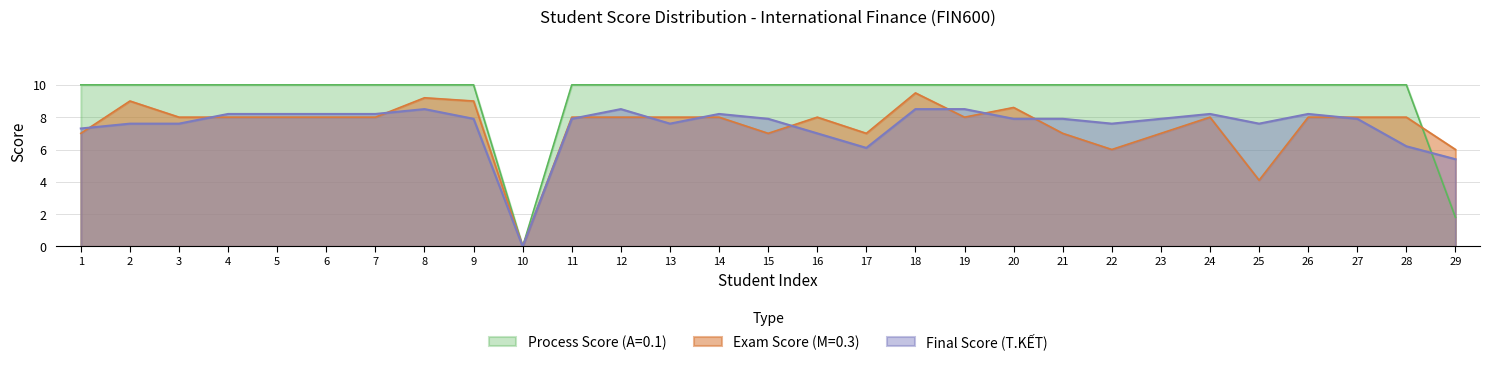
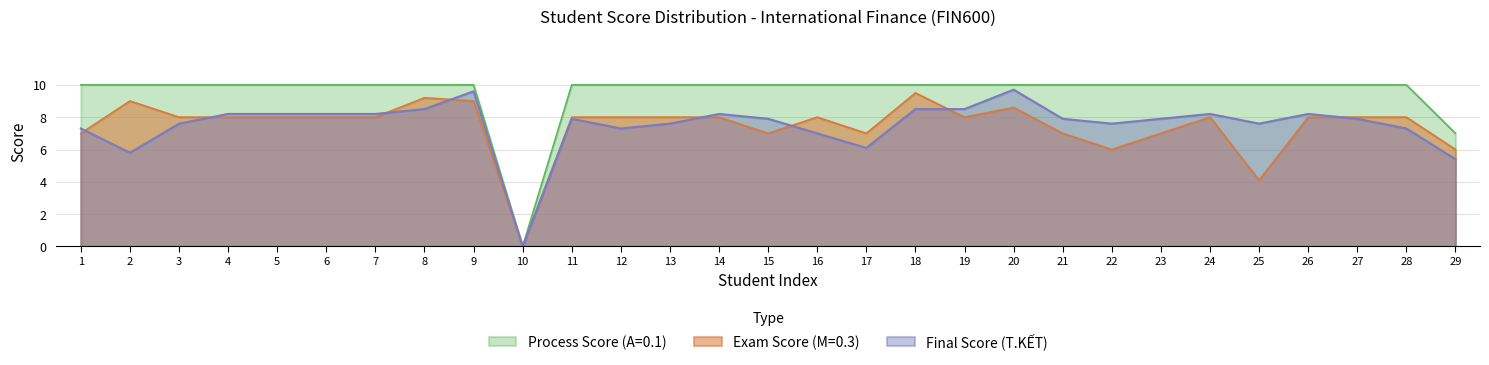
  {
    "Process Score (A=0.1)": {
      "1": 10.0,
      "2": 10.0,
      "3": 10.0,
      "4": 10.0,
      "5": 10.0,
      "6": 10.0,
      "7": 10.0,
      "8": 10.0,
      "9": 10.0,
      "11": 10.0,
      "12": 10.0,
      "13": 10.0,
      "14": 10.0,
      "15": 10.0,
      "16": 10.0,
      "17": 10.0,
      "18": 10.0,
      "19": 10.0,
      "20": 10.0,
      "21": 10.0,
      "22": 10.0,
      "23": 10.0,
      "24": 10.0,
      "25": 10.0,
      "26": 10.0,
      "27": 10.0,
      "28": 10.0,
-     "29": 1.8
+     "29": 7.0
    },
    "Exam Score (M=0.3)": {
      "1": 7.0,
      "2": 9.0,
      "3": 8.0,
      "4": 8.0,
      "5": 8.0,
      "6": 8.0,
      "7": 8.0,
      "8": 9.2,
      "9": 9.0,
      "12": 8.0,
      "13": 8.0,
      "14": 8.0,
      "15": 7.0,
      "16": 8.0,
      "17": 7.0,
      "18": 9.5,
      "19": 8.0,
      "20": 8.6,
      "21": 7.0,
      "22": 6.0,
      "23": 7.0,
      "24": 8.0,
      "25": 4.1,
      "26": 8.0,
      "28": 8.0,
      "29": 6.0
    },
    "Final Score (T.KẾT)": {
      "1": 7.3,
-     "2": 7.6,
+     "2": 5.8,
      "3": 7.6,
      "4": 8.2,
      "5": 8.2,
      "6": 8.2,
      "7": 8.2,
      "8": 8.5,
-     "9": 7.9,
-     "12": 8.5,
+     "9": 9.6,
+     "12": 7.3,
      "13": 7.6,
      "14": 8.2,
      "15": 7.9,
      "16": 7.0,
      "17": 6.1,
      "18": 8.5,
      "19": 8.5,
-     "20": 7.9,
+     "20": 9.7,
      "21": 7.9,
      "22": 7.6,
      "23": 7.9,
      "24": 8.2,
      "25": 7.6,
      "26": 8.2,
-     "28": 6.2,
+     "28": 7.3,
      "29": 5.4
    }
  }
